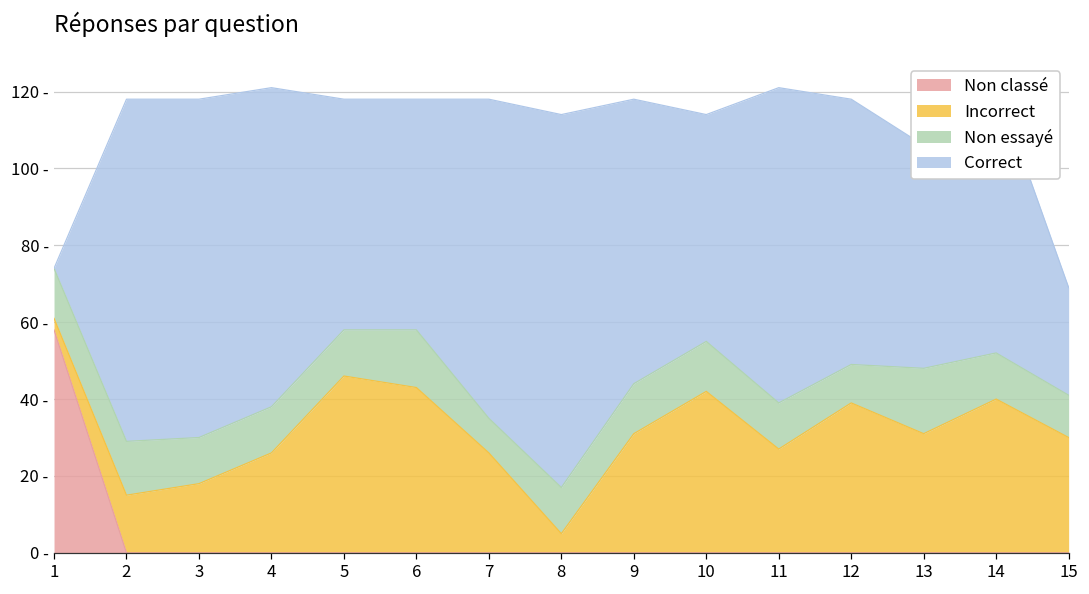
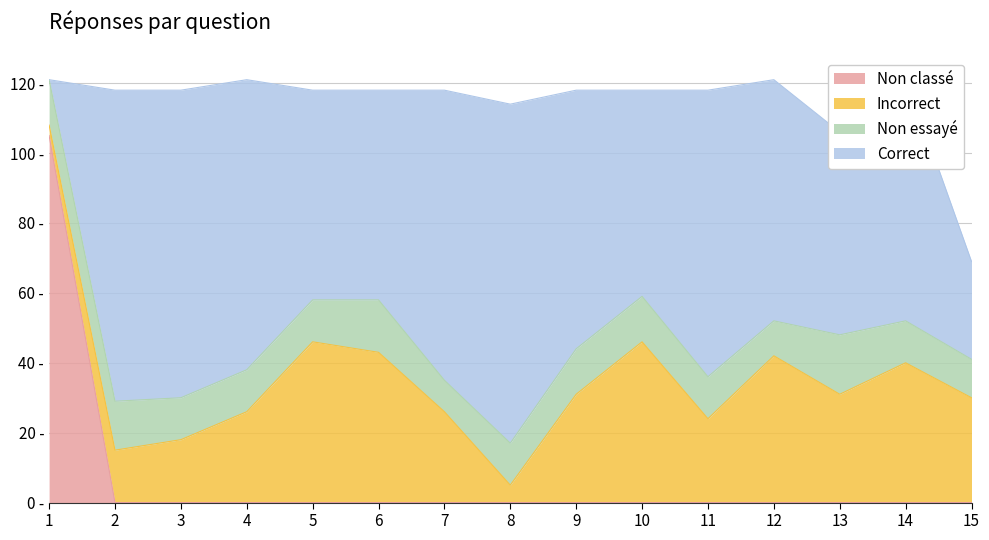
  {
    "Non classé": {
-     "1": "58 -",
+     "1": "105 -",
      "2": "0 -",
      "3": "0 -",
      "4": "0 -",
      "5": "0 -",
      "6": "0 -",
      "7": "0 -",
      "8": "0 -",
      "9": "0 -",
      "10": "0 -",
      "11": "0 -",
      "12": "0 -",
      "13": "0 -",
      "14": "0 -",
      "15": "0 -"
    },
    "Incorrect": {
      "1": "3 -",
      "2": "15 -",
      "3": "18 -",
      "4": "26 -",
      "5": "46 -",
      "6": "43 -",
      "7": "26 -",
      "8": "5 -",
      "9": "31 -",
-     "10": "42 -",
-     "11": "27 -",
-     "12": "39 -",
+     "10": "46 -",
+     "11": "24 -",
+     "12": "42 -",
      "13": "31 -",
      "14": "40 -",
      "15": "30 -"
    }
  }
